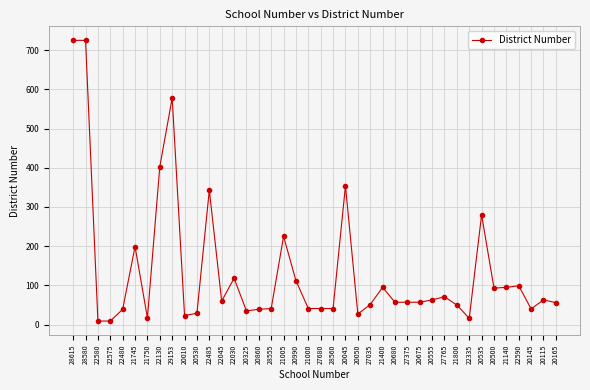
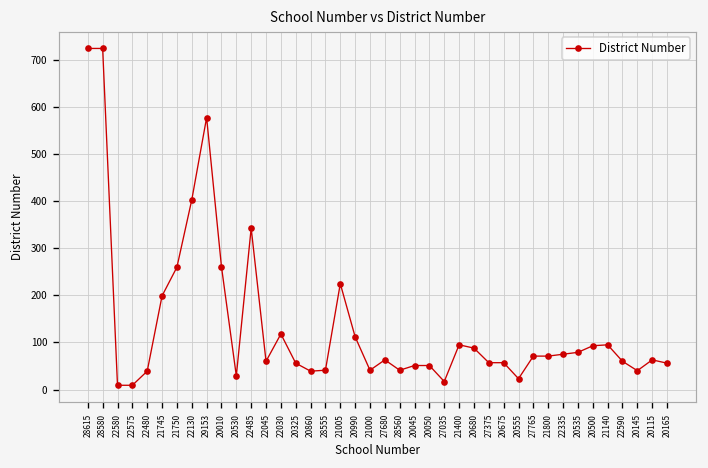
  {
    "28615": 730,
    "28580": 730,
    "22580": 10,
    "22575": 10,
    "22480": 40,
    "21745": 200,
-   "21750": 20,
+   "21750": 260,
    "22130": 400,
    "29153": 580,
-   "20010": 20,
+   "20010": 260,
    "20530": 30,
    "22485": 340,
    "22045": 60,
    "22030": 120,
-   "20325": 40,
+   "20325": 60,
    "20860": 40,
    "28555": 40,
    "21005": 230,
    "20990": 110,
    "21000": 40,
-   "27680": 40,
+   "27680": 60,
    "28560": 40,
-   "20045": 350,
-   "20050": 30,
-   "27035": 50,
+   "20045": 50,
+   "20050": 50,
+   "27035": 20,
    "21400": 100,
-   "20680": 60,
+   "20680": 90,
    "27375": 60,
    "20675": 60,
-   "20555": 60,
+   "20555": 20,
    "27765": 70,
-   "21800": 50,
-   "22335": 20,
-   "20535": 280,
+   "21800": 70,
+   "22335": 80,
+   "20535": 80,
    "20500": 90,
    "21140": 100,
-   "22590": 100,
+   "22590": 60,
    "20145": 40,
    "20115": 60,
    "20165": 60
  }
